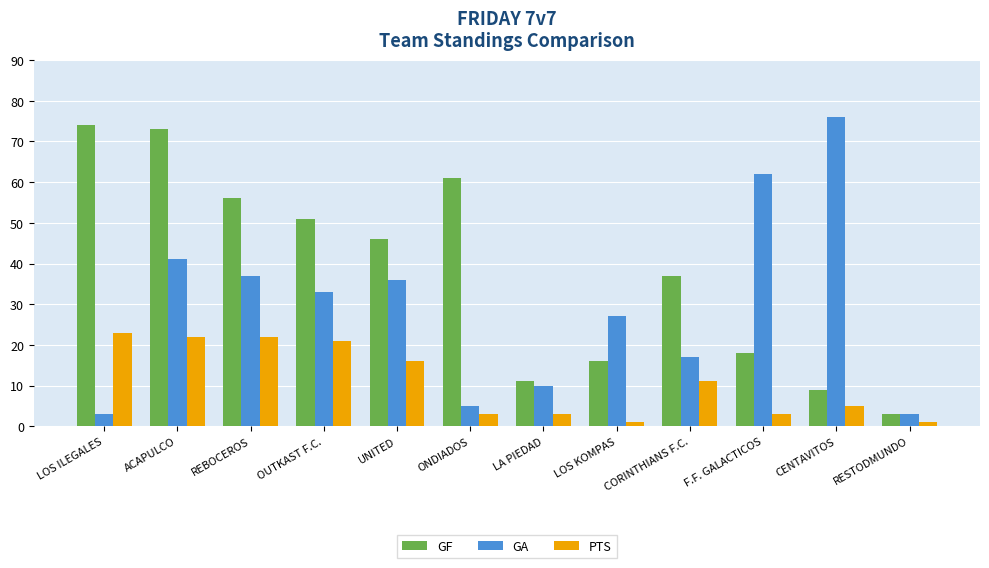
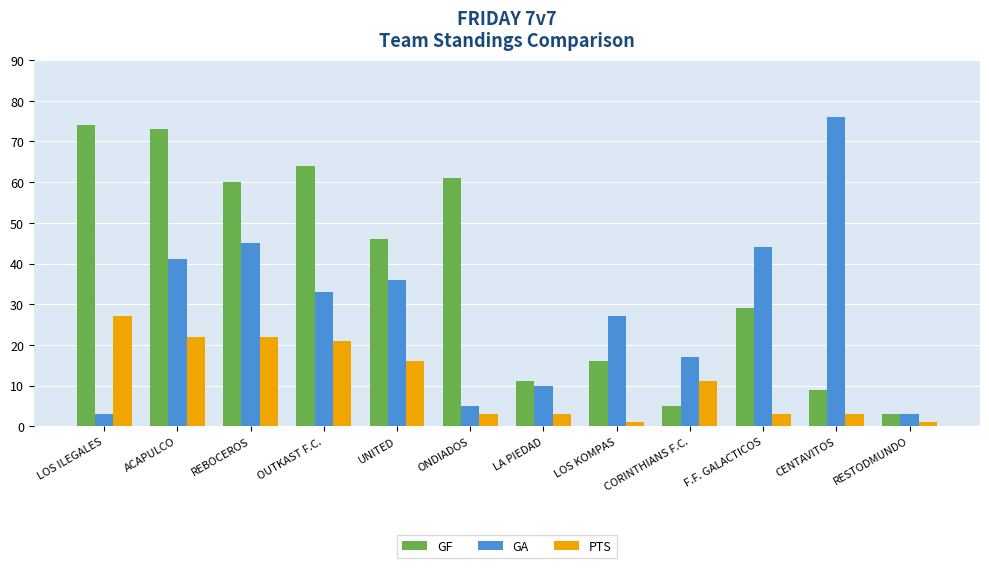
  {
    "GF": {
      "LOS ILEGALES": 74,
      "ACAPULCO": 73,
-     "REBOCEROS": 56,
-     "OUTKAST F.C.": 51,
+     "REBOCEROS": 60,
+     "OUTKAST F.C.": 64,
      "UNITED": 46,
      "ONDIADOS": 61,
      "LA PIEDAD": 11,
      "LOS KOMPAS": 16,
-     "CORINTHIANS F.C.": 37,
-     "F.F. GALACTICOS": 18,
+     "CORINTHIANS F.C.": 5,
+     "F.F. GALACTICOS": 29,
      "CENTAVITOS": 9,
      "RESTODMUNDO": 3
    },
    "GA": {
      "LOS ILEGALES": 3,
      "ACAPULCO": 41,
-     "REBOCEROS": 37,
+     "REBOCEROS": 45,
      "OUTKAST F.C.": 33,
      "UNITED": 36,
      "ONDIADOS": 5,
      "LA PIEDAD": 10,
      "LOS KOMPAS": 27,
      "CORINTHIANS F.C.": 17,
-     "F.F. GALACTICOS": 62,
+     "F.F. GALACTICOS": 44,
      "CENTAVITOS": 76,
      "RESTODMUNDO": 3
    },
    "PTS": {
-     "LOS ILEGALES": 23,
+     "LOS ILEGALES": 27,
      "ACAPULCO": 22,
      "REBOCEROS": 22,
      "OUTKAST F.C.": 21,
      "UNITED": 16,
      "ONDIADOS": 3,
      "LA PIEDAD": 3,
      "LOS KOMPAS": 1,
      "CORINTHIANS F.C.": 11,
      "F.F. GALACTICOS": 3,
-     "CENTAVITOS": 5,
+     "CENTAVITOS": 3,
      "RESTODMUNDO": 1
    }
  }
